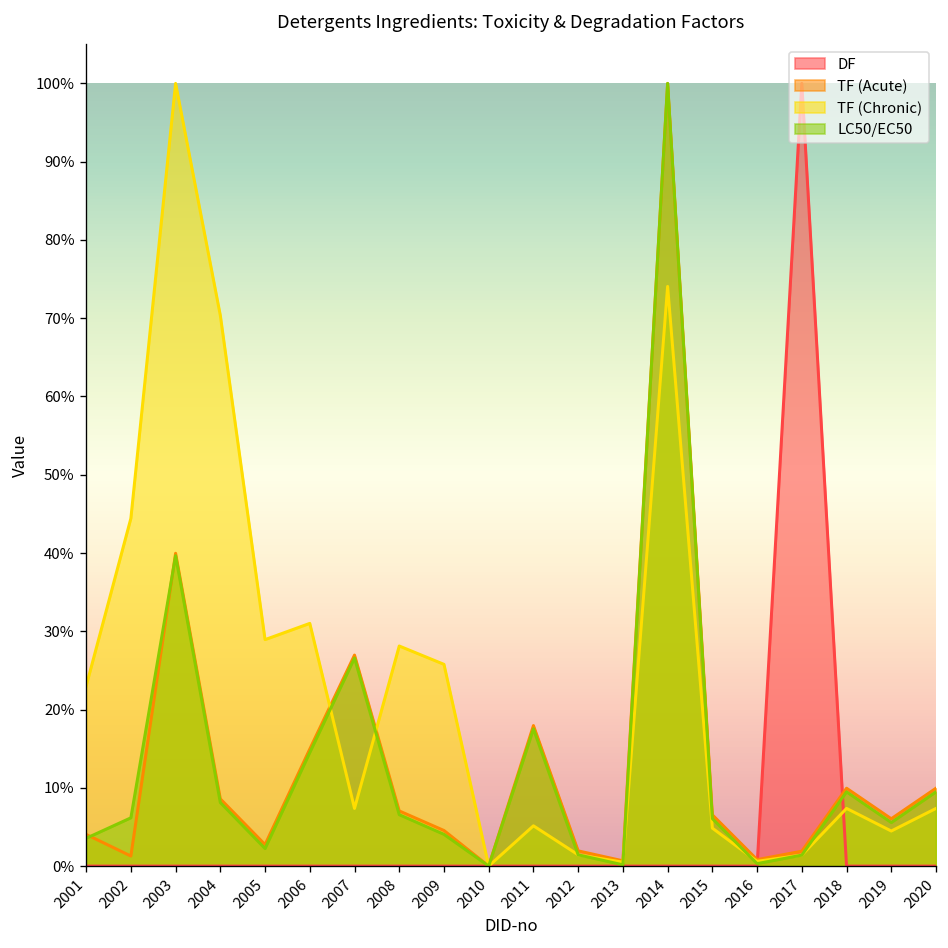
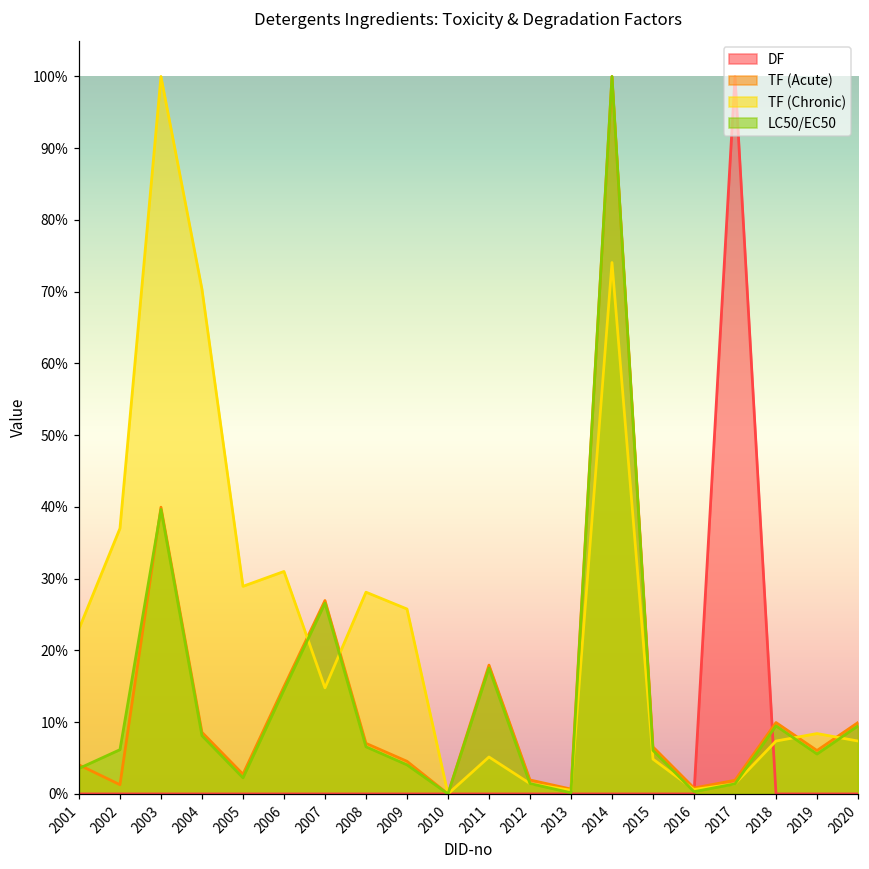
  {
    "DF": {
      "2001": "0%",
      "2002": "0%",
      "2003": "0%",
      "2004": "0%",
      "2005": "0%",
      "2006": "0%",
      "2007": "0%",
      "2008": "0%",
      "2009": "0%",
      "2011": "0%",
      "2012": "0%",
      "2014": "0%",
      "2015": "0%",
      "2018": "0%",
      "2019": "0%",
      "2020": "0%"
    },
    "TF (Acute)": {
      "2001": "4%",
      "2002": "1%",
      "2004": "9%",
      "2005": "3%",
      "2006": "15%",
      "2008": "7%",
      "2009": "5%",
      "2011": "18%",
      "2012": "2%",
      "2015": "7%",
      "2017": "2%",
      "2018": "10%",
      "2019": "6%",
      "2020": "10%"
    },
    "TF (Chronic)": {
      "2001": "23%",
-     "2002": "44%",
+     "2002": "37%",
      "2003": "100%",
      "2004": "70%",
      "2005": "29%",
      "2006": "31%",
-     "2007": "7%",
+     "2007": "15%",
      "2008": "28%",
      "2009": "26%",
      "2011": "5%",
      "2014": "74%",
      "2015": "5%",
      "2018": "7%",
-     "2019": "4%",
+     "2019": "8%",
      "2020": "7%"
    },
    "LC50/EC50": {
      "2001": "4%",
      "2002": "6%",
      "2004": "8%",
      "2005": "2%",
      "2006": "15%",
      "2008": "7%",
      "2009": "4%",
      "2011": "18%",
      "2015": "6%",
      "2018": "9%",
      "2019": "6%",
      "2020": "9%"
    }
  }
